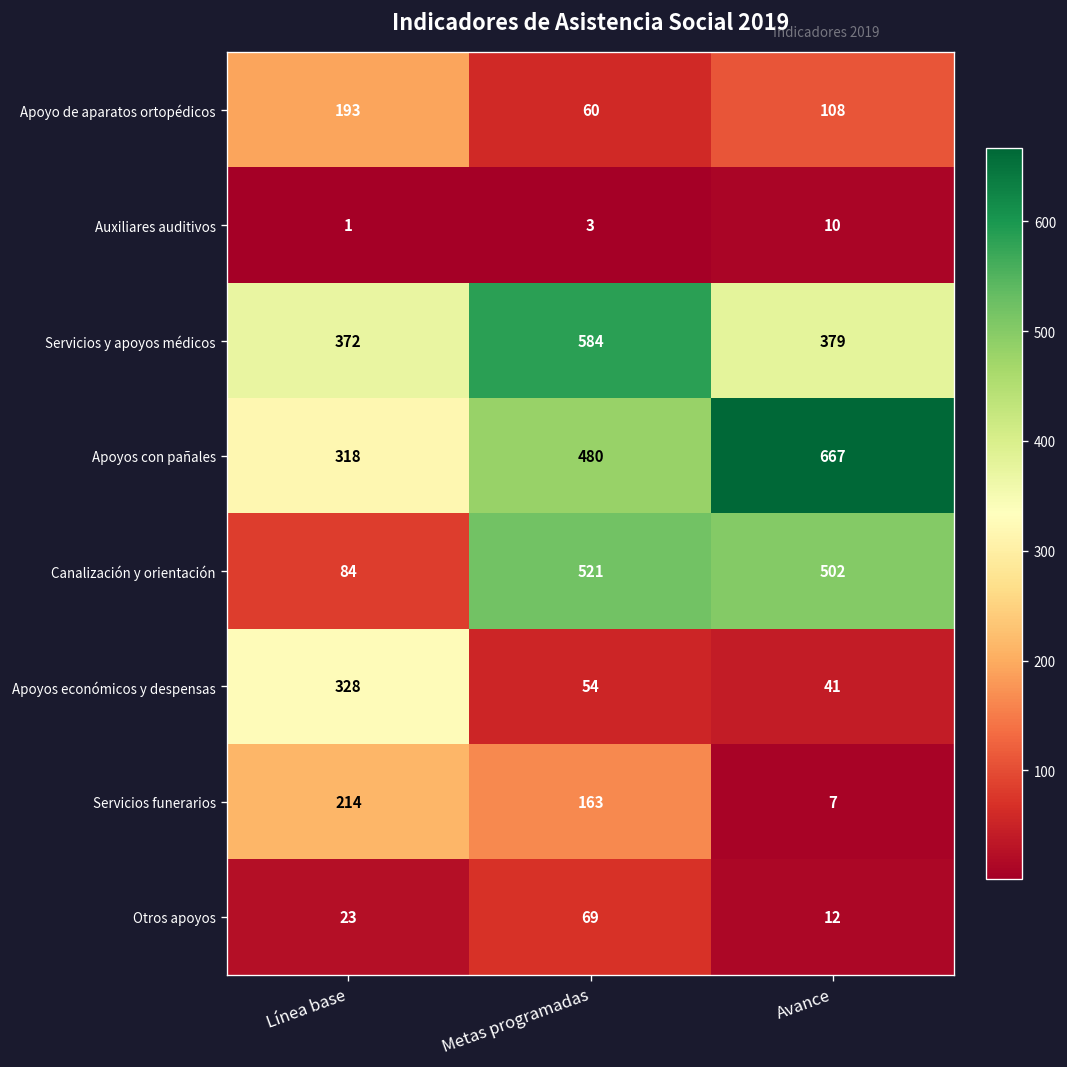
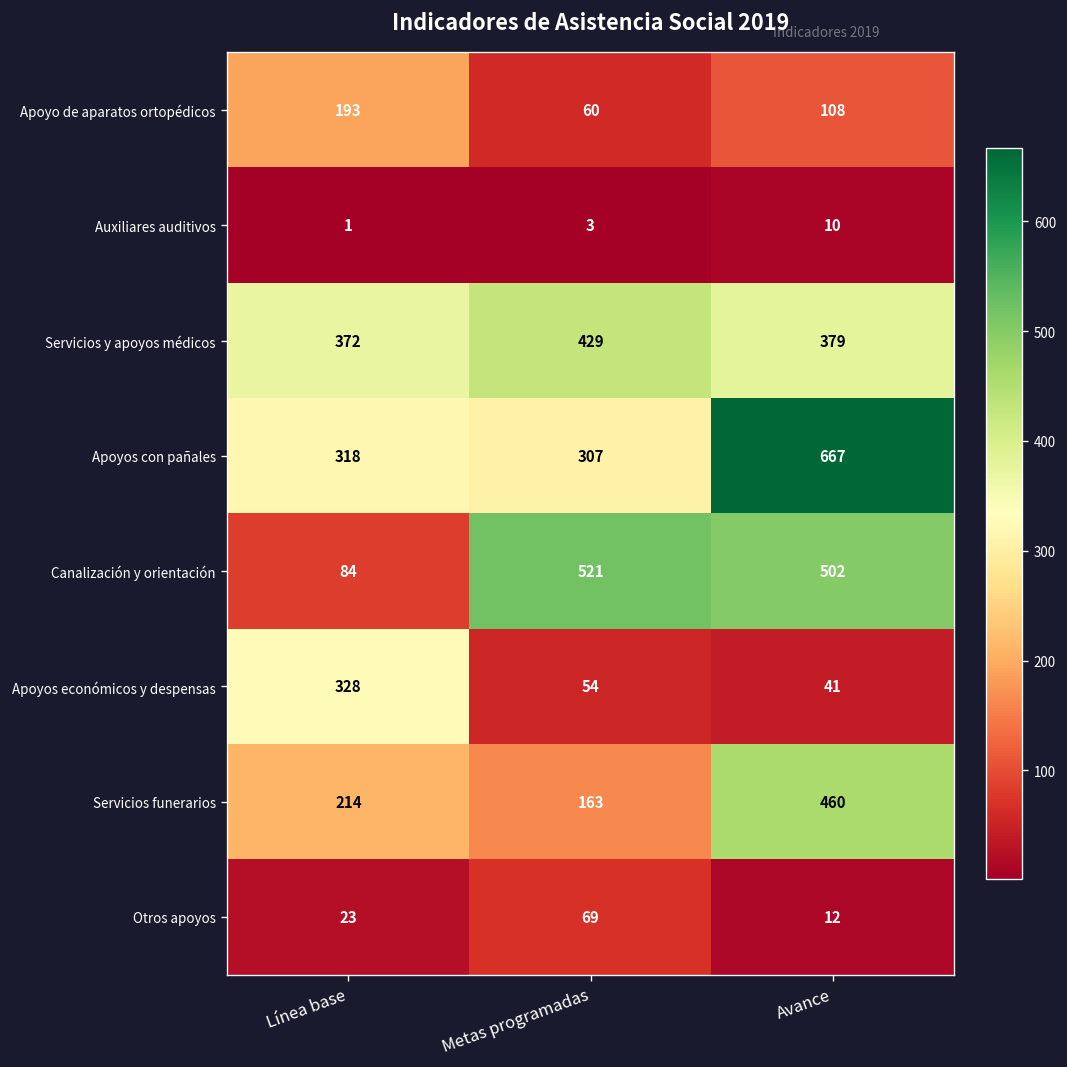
  {
    "Apoyo de aparatos ortopédicos": {
      "Línea base": 193,
      "Metas programadas": 60,
      "Avance": 108
    },
    "Auxiliares auditivos": {
      "Línea base": 1,
      "Metas programadas": 3,
      "Avance": 10
    },
    "Servicios y apoyos médicos": {
      "Línea base": 372,
-     "Metas programadas": 584,
+     "Metas programadas": 429,
      "Avance": 379
    },
    "Apoyos con pañales": {
      "Línea base": 318,
-     "Metas programadas": 480,
+     "Metas programadas": 307,
      "Avance": 667
    },
    "Canalización y orientación": {
      "Línea base": 84,
      "Metas programadas": 521,
      "Avance": 502
    },
    "Apoyos económicos y despensas": {
      "Línea base": 328,
      "Metas programadas": 54,
      "Avance": 41
    },
    "Servicios funerarios": {
      "Línea base": 214,
      "Metas programadas": 163,
-     "Avance": 7
+     "Avance": 460
    },
    "Otros apoyos": {
      "Línea base": 23,
      "Metas programadas": 69,
      "Avance": 12
    }
  }
